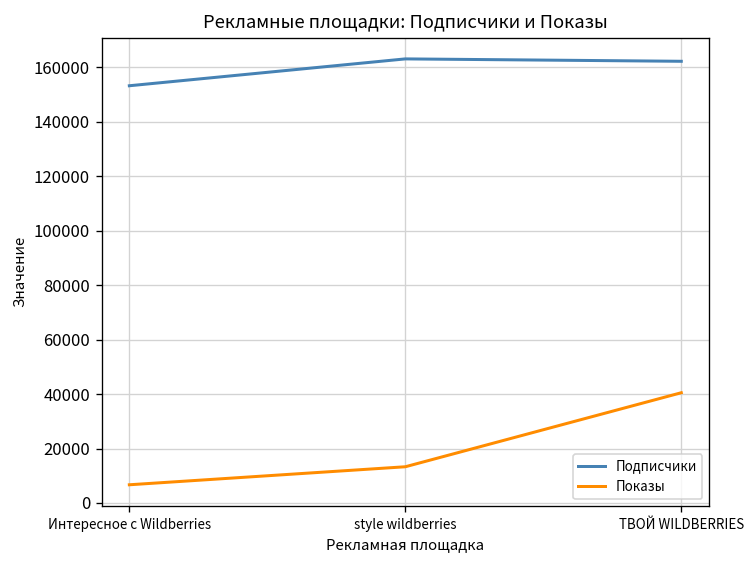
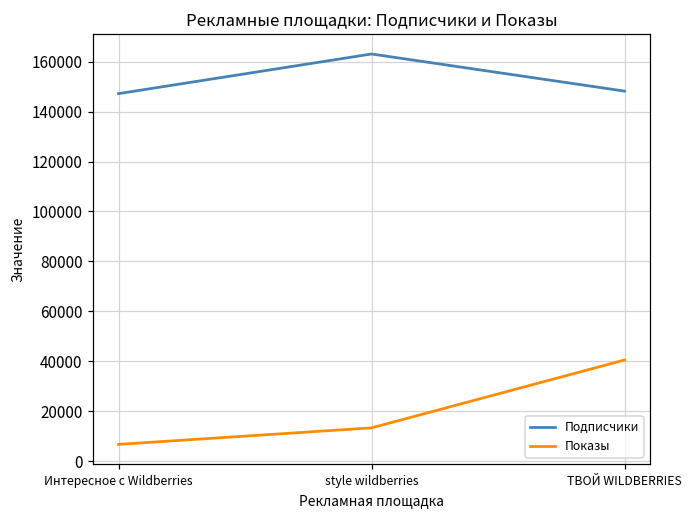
  {
    "Подписчики": {
-     "Интересное с Wildberries": 153000,
+     "Интересное с Wildberries": 147000,
      "style wildberries": 163000,
-     "ТВОЙ WILDBERRIES": 162000
+     "ТВОЙ WILDBERRIES": 148000
    },
    "Показы": {
      "Интересное с Wildberries": 7000,
      "style wildberries": 13000,
      "ТВОЙ WILDBERRIES": 40000
    }
  }
